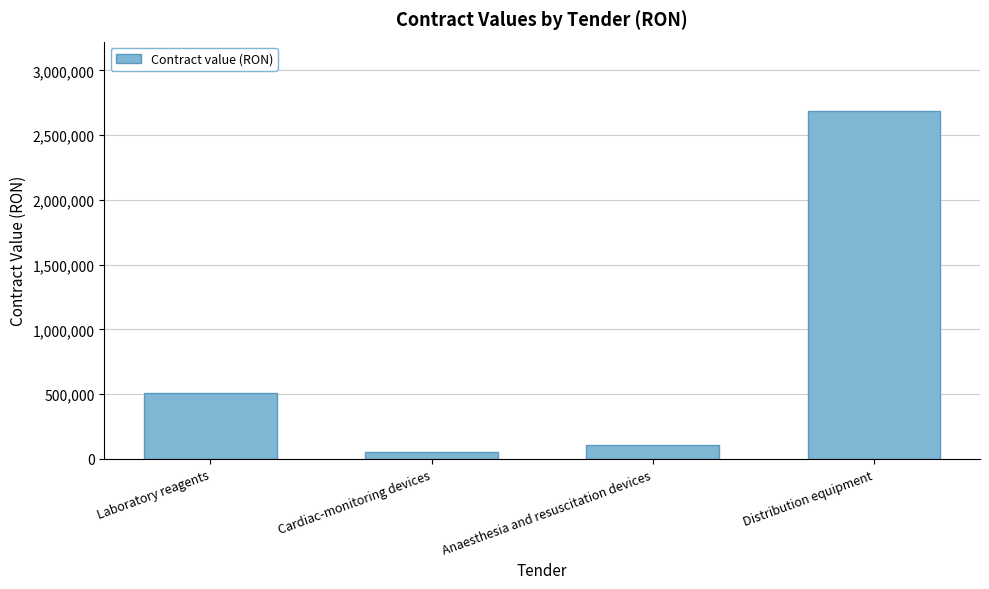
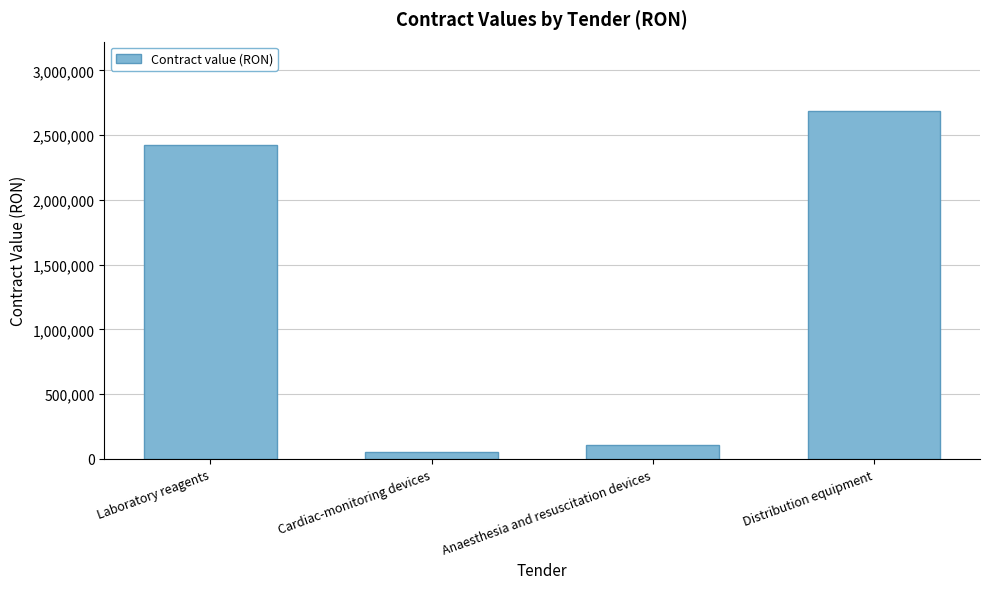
  {
-   "Laboratory reagents": "510,000",
+   "Laboratory reagents": "2,420,000",
    "Cardiac-monitoring devices": "50,000",
    "Anaesthesia and resuscitation devices": "110,000",
    "Distribution equipment": "2,680,000"
  }
